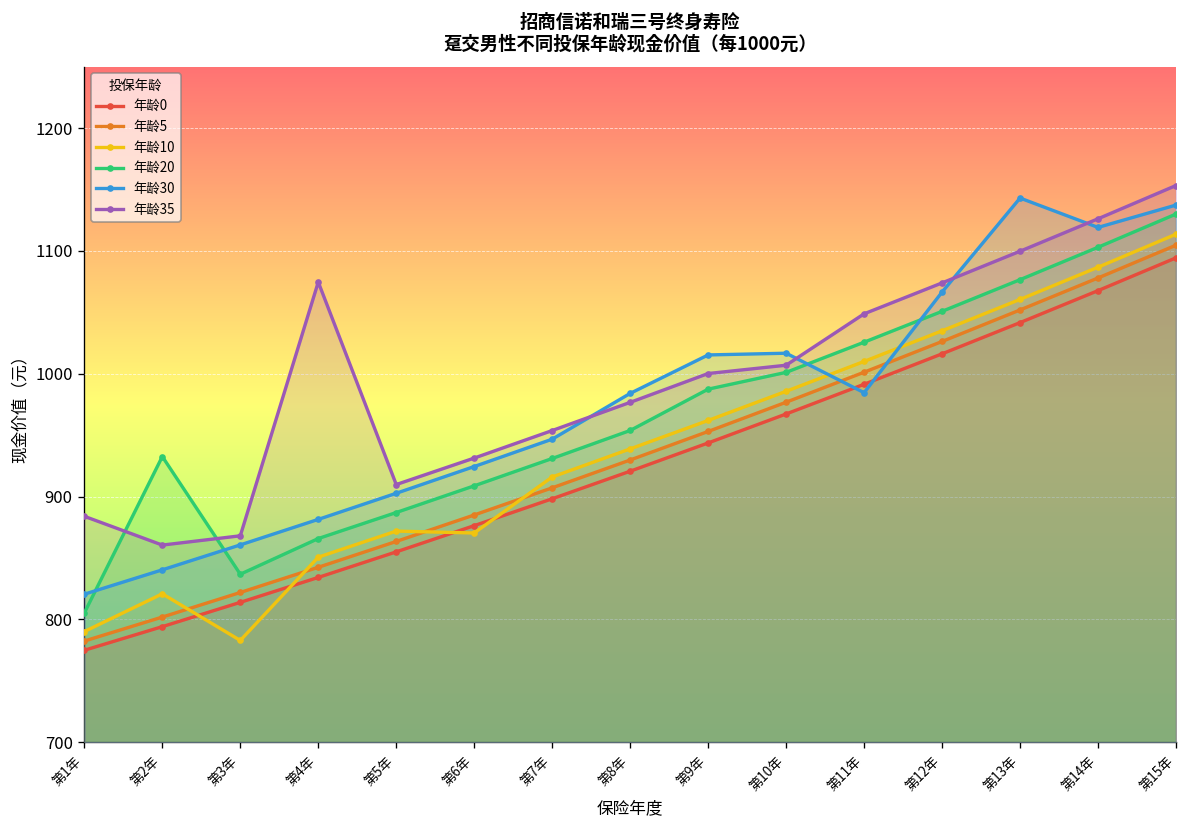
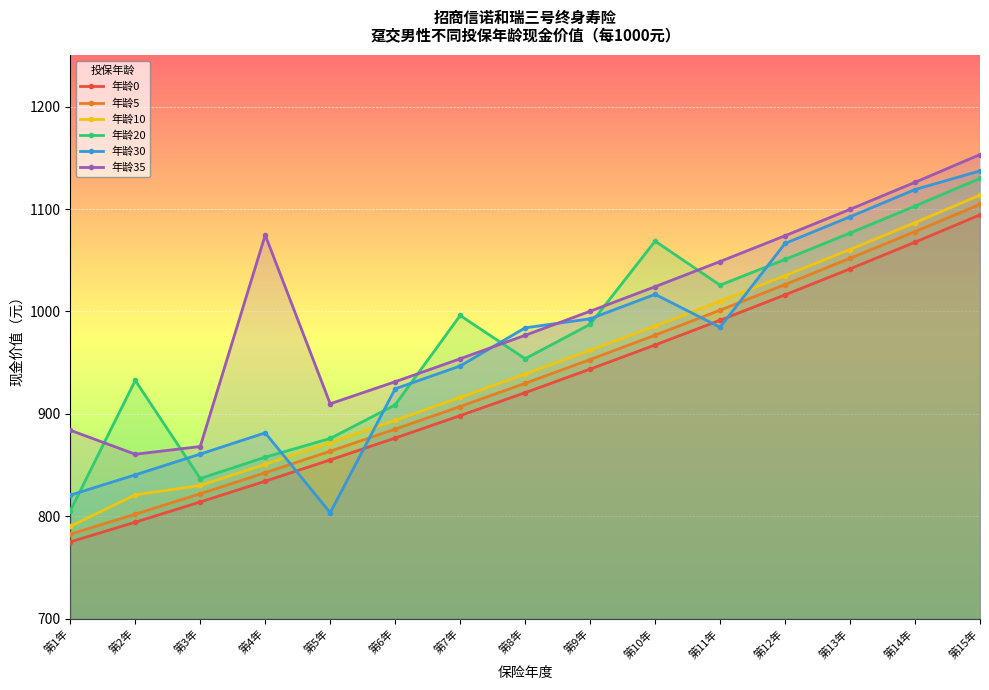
  {
    "年龄10": {
      "第1年": 790,
      "第2年": 821,
-     "第3年": 783,
+     "第3年": 830,
      "第4年": 851,
      "第5年": 872,
-     "第6年": 870,
+     "第6年": 894,
      "第7年": 916,
      "第8年": 939,
      "第9年": 962,
      "第10年": 986,
      "第11年": 1010,
      "第12年": 1035,
      "第13年": 1061,
      "第14年": 1087,
      "第15年": 1114
    },
    "年龄20": {
      "第1年": 805,
      "第2年": 933,
      "第3年": 837,
-     "第4年": 866,
-     "第5年": 887,
+     "第4年": 858,
+     "第5年": 876,
      "第6年": 909,
-     "第7年": 931,
+     "第7年": 996,
      "第8年": 954,
      "第9年": 987,
-     "第10年": 1001,
+     "第10年": 1069,
      "第11年": 1026,
      "第12年": 1051,
      "第13年": 1077,
      "第14年": 1103,
      "第15年": 1130
    },
    "年龄30": {
      "第1年": 821,
      "第2年": 840,
      "第3年": 861,
      "第4年": 881,
-     "第5年": 903,
+     "第5年": 803,
      "第6年": 924,
      "第7年": 947,
      "第8年": 984,
-     "第9年": 1015,
+     "第9年": 993,
      "第10年": 1017,
      "第11年": 985,
      "第12年": 1066,
-     "第13年": 1143,
+     "第13年": 1092,
      "第14年": 1119,
      "第15年": 1137
    },
    "年龄35": {
      "第1年": 884,
      "第2年": 861,
      "第3年": 868,
      "第4年": 1075,
      "第5年": 910,
      "第6年": 931,
      "第7年": 954,
      "第8年": 977,
      "第9年": 1000,
-     "第10年": 1007,
+     "第10年": 1024,
      "第11年": 1049,
      "第12年": 1074,
      "第13年": 1100,
      "第14年": 1126,
      "第15年": 1153
    }
  }
